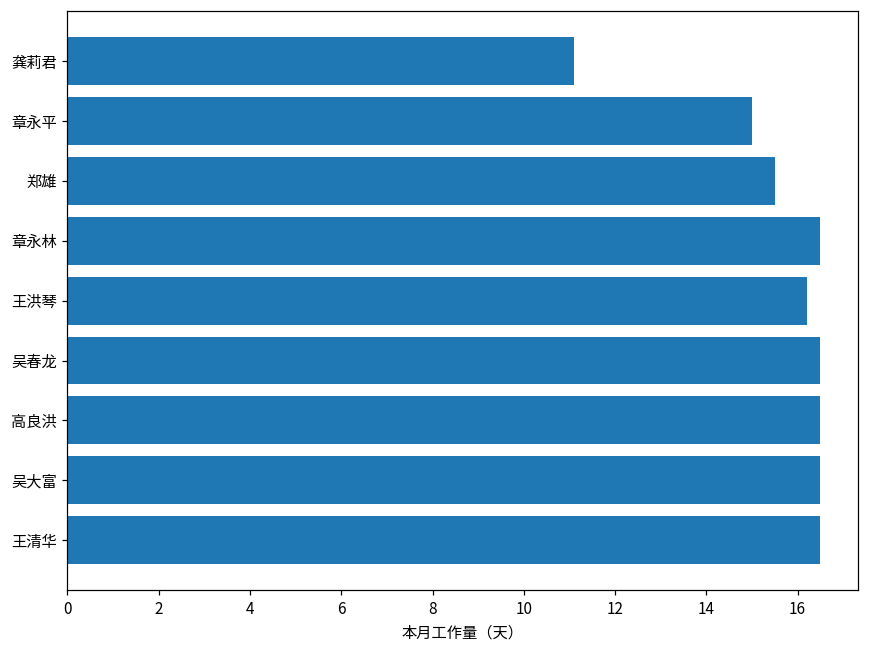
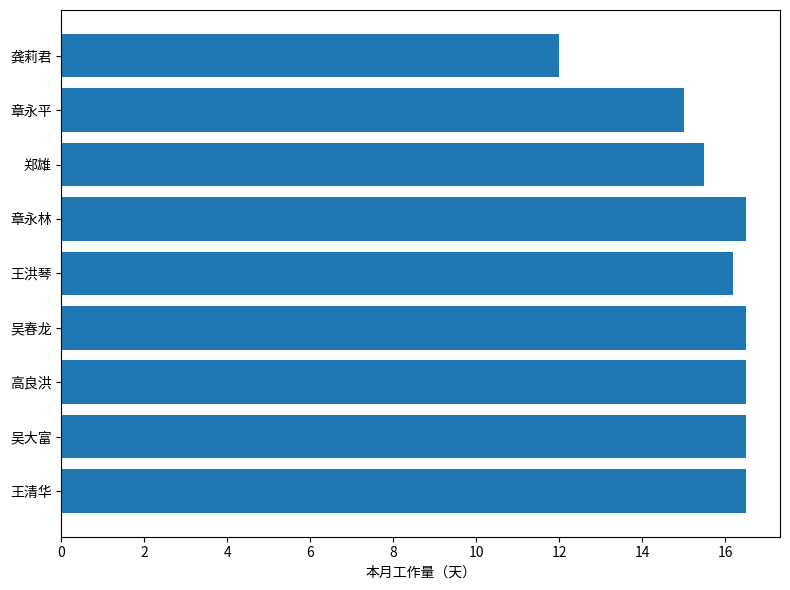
  {
-   "龚莉君": 11.1,
+   "龚莉君": 12.0,
    "章永平": 15.0,
    "郑雄": 15.5,
    "章永林": 16.5,
    "王洪琴": 16.2,
    "吴春龙": 16.5,
    "高良洪": 16.5,
    "吴大富": 16.5,
    "王清华": 16.5
  }
